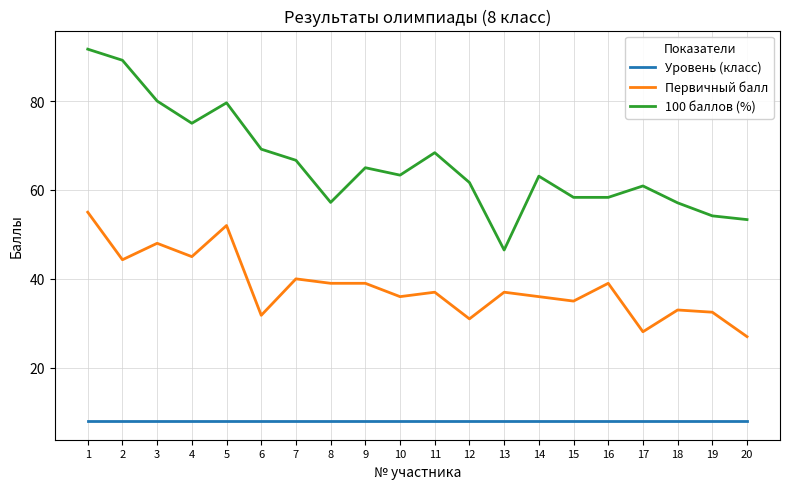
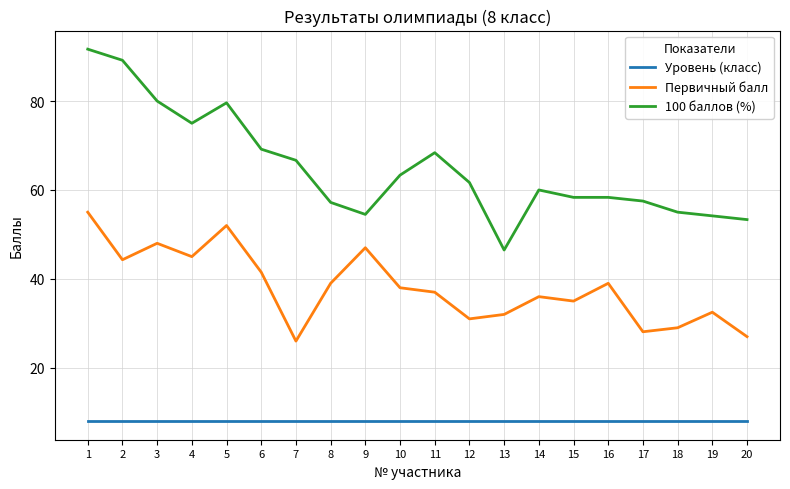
  {
    "Уровень (класс)": {
      "1": 8,
      "2": 8,
      "3": 8,
      "4": 8,
      "5": 8,
      "6": 8,
      "7": 8,
      "8": 8,
      "9": 8,
      "10": 8,
      "11": 8,
      "12": 8,
      "13": 8,
      "14": 8,
      "15": 8,
      "16": 8,
      "17": 8,
      "18": 8,
      "19": 8,
      "20": 8
    },
    "Первичный балл": {
      "1": 55,
      "2": 44,
      "3": 48,
      "4": 45,
      "5": 52,
-     "6": 32,
-     "7": 40,
+     "6": 42,
+     "7": 26,
      "8": 39,
-     "9": 39,
-     "10": 36,
+     "9": 47,
+     "10": 38,
      "11": 37,
      "12": 31,
-     "13": 37,
+     "13": 32,
      "14": 36,
      "15": 35,
      "16": 39,
      "17": 28,
-     "18": 33,
+     "18": 29,
      "19": 33,
      "20": 27
    },
    "100 баллов (%)": {
      "1": 92,
      "2": 89,
      "3": 80,
      "4": 75,
      "5": 80,
      "6": 69,
      "7": 67,
      "8": 57,
-     "9": 65,
+     "9": 55,
      "10": 63,
      "11": 68,
      "12": 62,
      "13": 46,
-     "14": 63,
+     "14": 60,
      "15": 58,
      "16": 58,
-     "17": 61,
-     "18": 57,
+     "17": 58,
+     "18": 55,
      "19": 54,
      "20": 53
    }
  }
